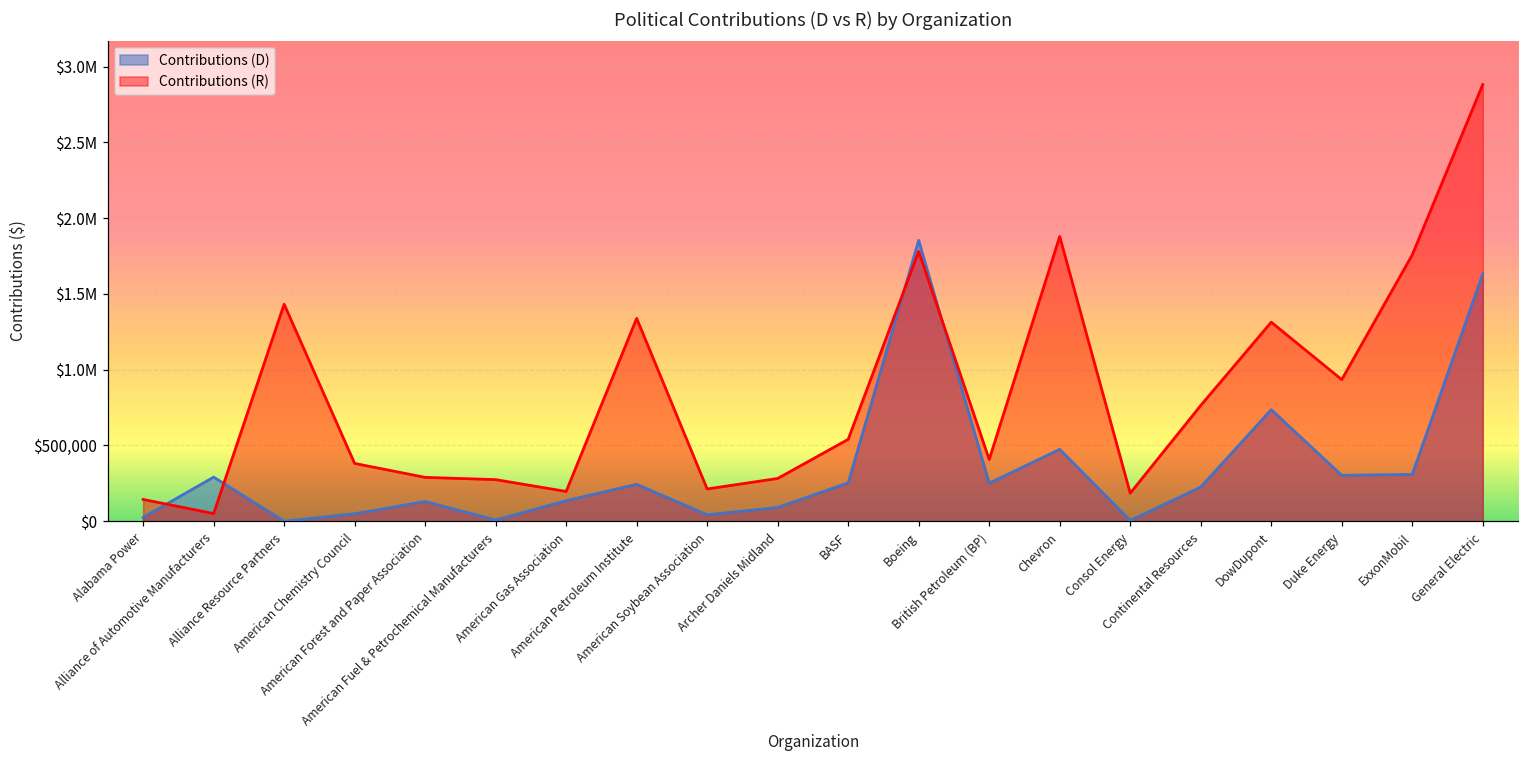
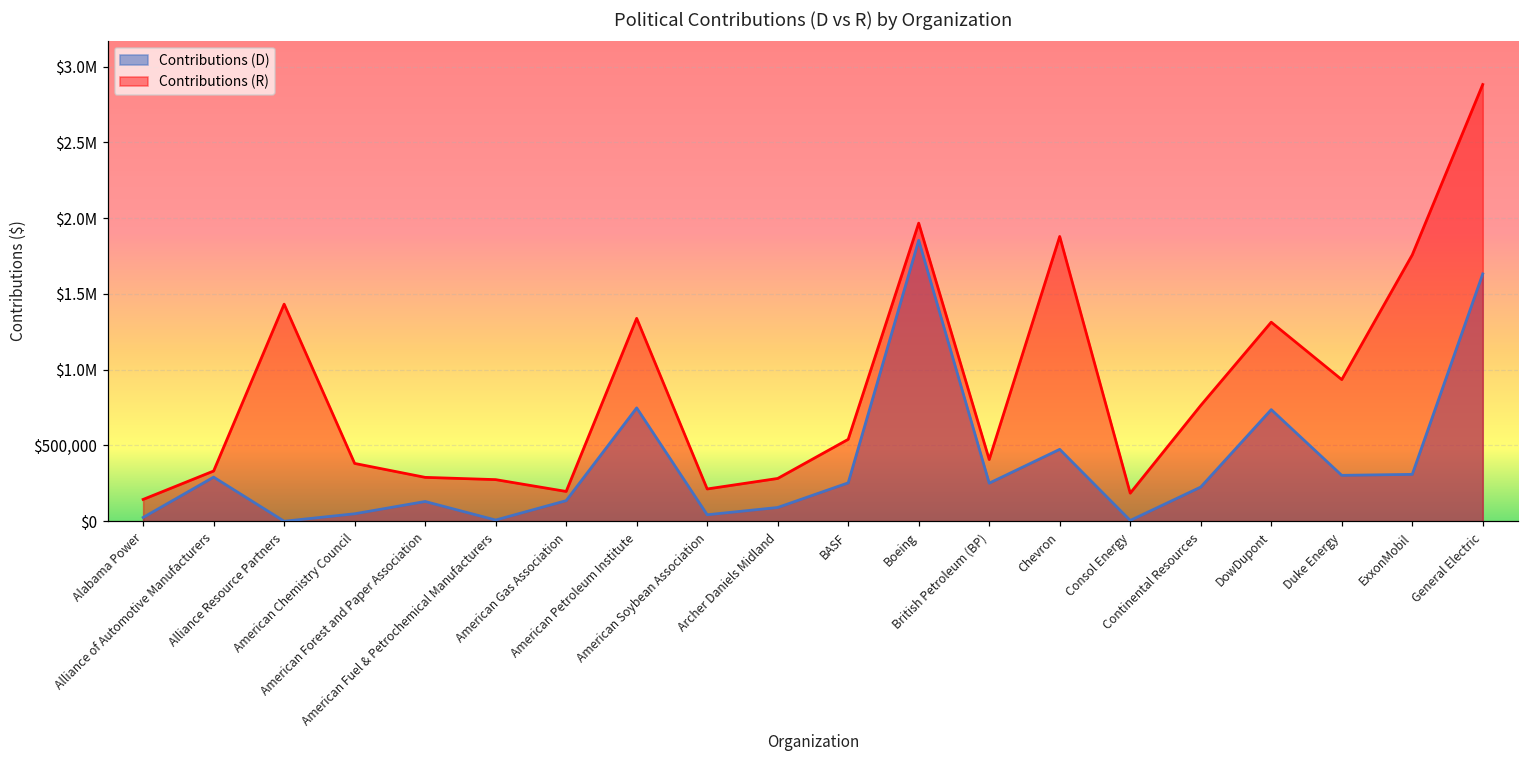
  {
    "Contributions (D)": {
      "Alabama Power": "$30,000",
      "Alliance of Automotive Manufacturers": "$290,000",
      "Alliance Resource Partners": "$0",
      "American Chemistry Council": "$50,000",
      "American Forest and Paper Association": "$130,000",
      "American Fuel & Petrochemical Manufacturers": "$10,000",
      "American Gas Association": "$140,000",
-     "American Petroleum Institute": "$240,000",
+     "American Petroleum Institute": "$750,000",
      "American Soybean Association": "$40,000",
      "Archer Daniels Midland": "$90,000",
      "BASF": "$250,000",
      "Boeing": "$1,850,000",
      "British Petroleum (BP)": "$250,000",
      "Chevron": "$470,000",
      "Consol Energy": "$10,000",
      "Continental Resources": "$230,000",
      "DowDupont": "$740,000",
      "Duke Energy": "$300,000",
      "ExxonMobil": "$310,000",
      "General Electric": "$1,630,000"
    },
    "Contributions (R)": {
      "Alabama Power": "$140,000",
-     "Alliance of Automotive Manufacturers": "$50,000",
+     "Alliance of Automotive Manufacturers": "$330,000",
      "Alliance Resource Partners": "$1,430,000",
      "American Chemistry Council": "$380,000",
      "American Forest and Paper Association": "$290,000",
      "American Fuel & Petrochemical Manufacturers": "$270,000",
      "American Gas Association": "$200,000",
      "American Petroleum Institute": "$1,340,000",
      "American Soybean Association": "$210,000",
      "Archer Daniels Midland": "$280,000",
      "BASF": "$540,000",
-     "Boeing": "$1,780,000",
+     "Boeing": "$1,970,000",
      "British Petroleum (BP)": "$410,000",
      "Chevron": "$1,880,000",
      "Consol Energy": "$190,000",
      "Continental Resources": "$760,000",
      "DowDupont": "$1,310,000",
      "Duke Energy": "$930,000",
      "ExxonMobil": "$1,760,000",
      "General Electric": "$2,880,000"
    }
  }
